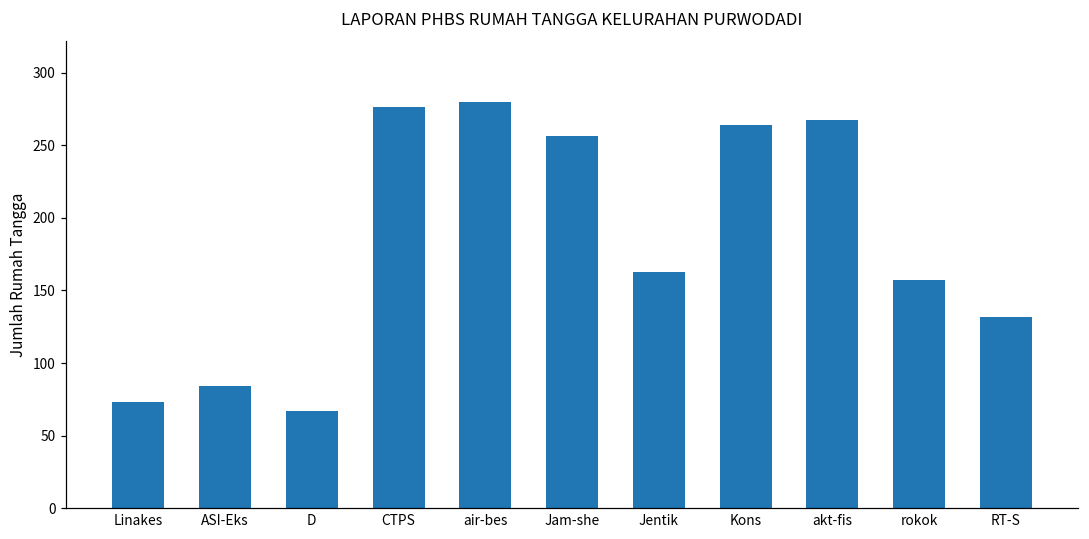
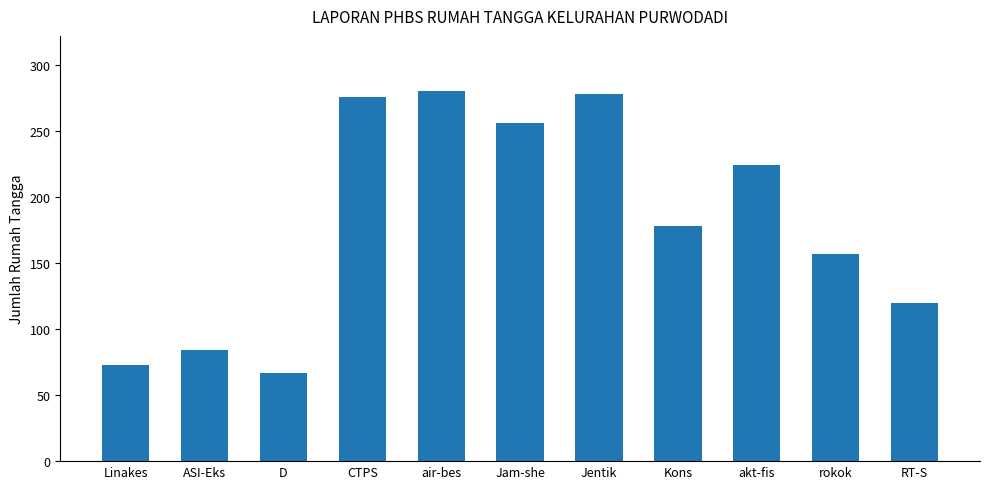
  {
    "Linakes": 73,
    "ASI-Eks": 84,
    "D": 67,
    "CTPS": 276,
    "air-bes": 280,
    "Jam-she": 256,
-   "Jentik": 163,
-   "Kons": 264,
-   "akt-fis": 267,
+   "Jentik": 278,
+   "Kons": 178,
+   "akt-fis": 224,
    "rokok": 157,
-   "RT-S": 132
+   "RT-S": 120
  }
